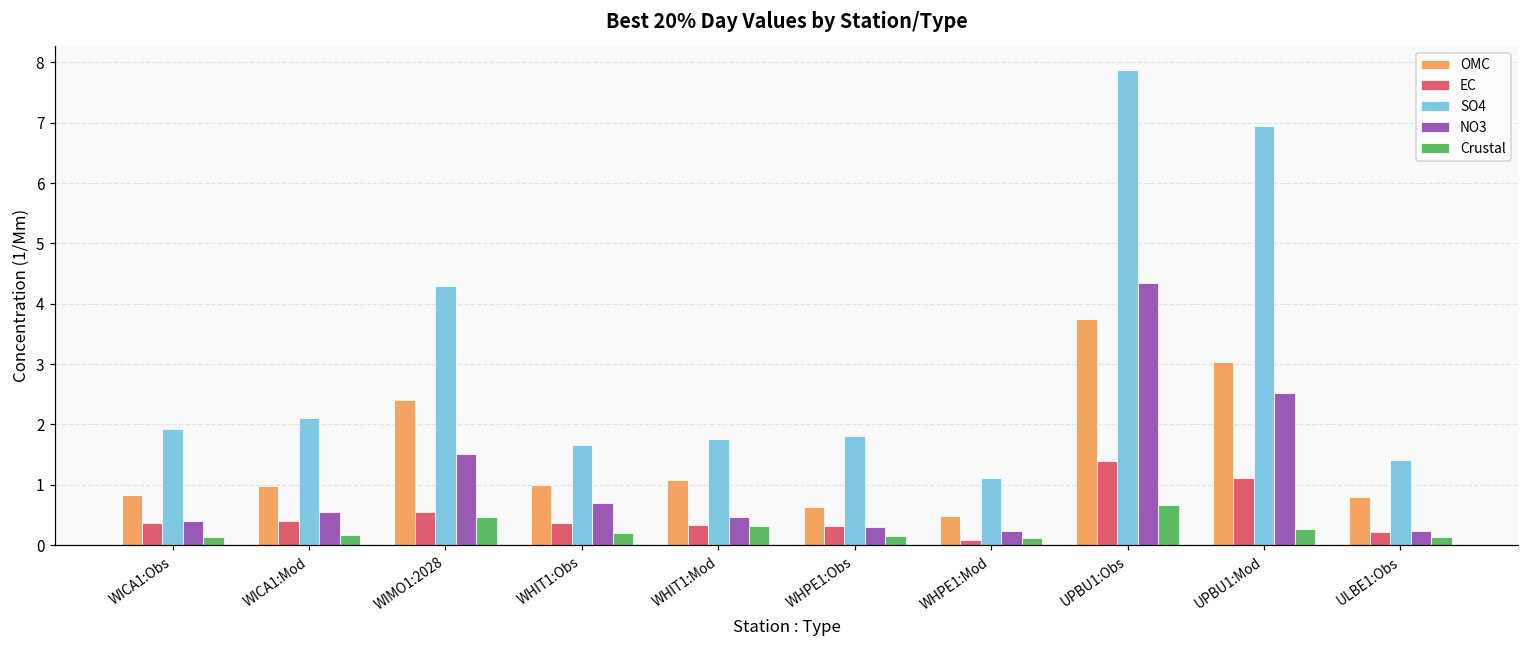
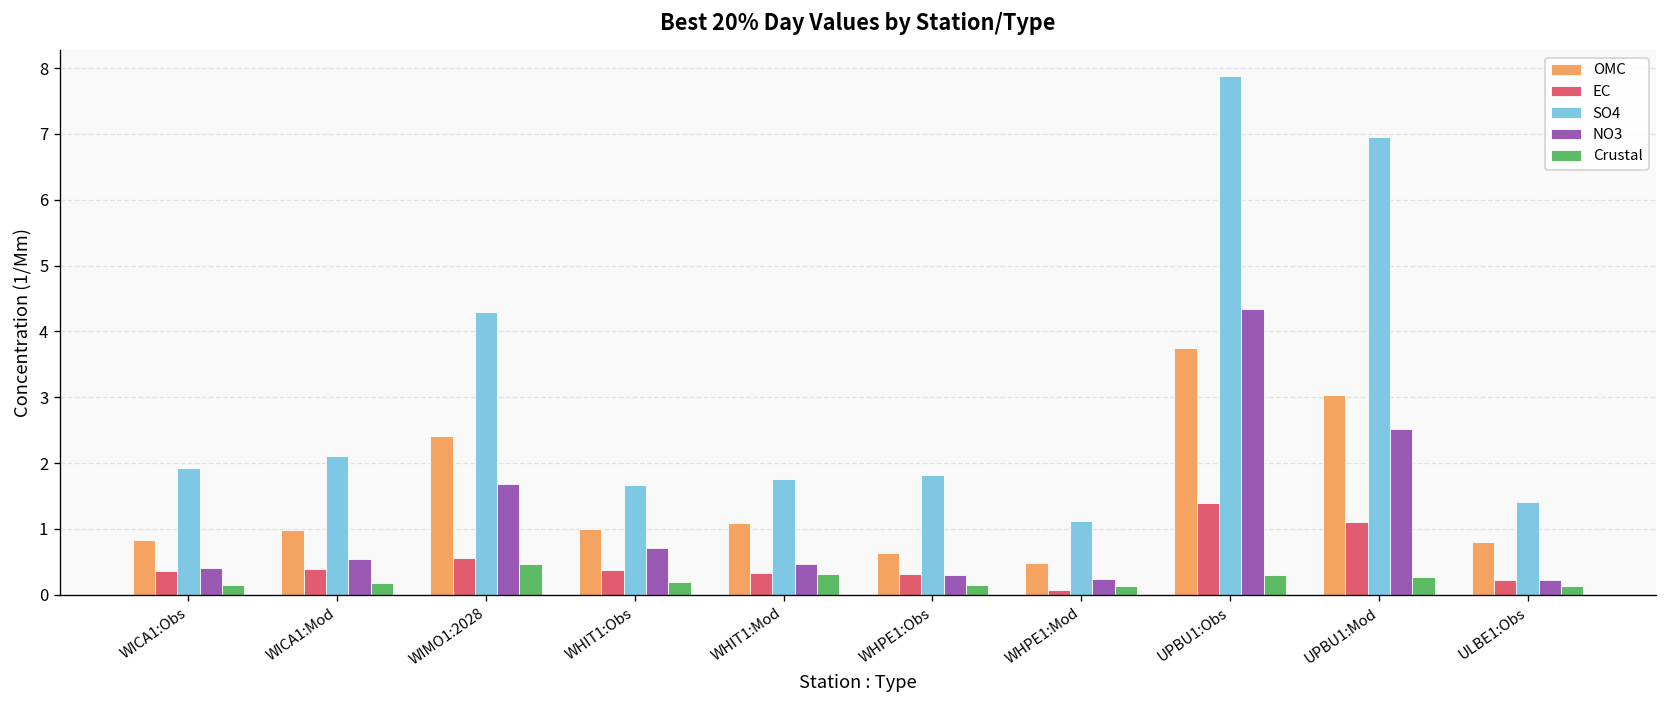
  {
    "OMC": {
      "WICA1:Obs": 0.8,
      "WICA1:Mod": 1.0,
      "WIMO1:2028": 2.4,
      "WHIT1:Obs": 1.0,
      "WHIT1:Mod": 1.1,
      "WHPE1:Obs": 0.6,
      "WHPE1:Mod": 0.5,
      "UPBU1:Obs": 3.7,
      "UPBU1:Mod": 3.0,
      "ULBE1:Obs": 0.8
    },
    "EC": {
      "WICA1:Obs": 0.4,
      "WICA1:Mod": 0.4,
      "WIMO1:2028": 0.6,
      "WHIT1:Obs": 0.4,
      "WHIT1:Mod": 0.3,
      "WHPE1:Obs": 0.3,
      "WHPE1:Mod": 0.1,
      "UPBU1:Obs": 1.4,
      "UPBU1:Mod": 1.1,
      "ULBE1:Obs": 0.2
    },
    "SO4": {
      "WICA1:Obs": 1.9,
      "WICA1:Mod": 2.1,
      "WIMO1:2028": 4.3,
      "WHIT1:Obs": 1.7,
      "WHIT1:Mod": 1.8,
      "WHPE1:Obs": 1.8,
      "WHPE1:Mod": 1.1,
      "UPBU1:Obs": 7.9,
      "UPBU1:Mod": 7.0,
      "ULBE1:Obs": 1.4
    },
    "NO3": {
      "WICA1:Obs": 0.4,
      "WICA1:Mod": 0.5,
-     "WIMO1:2028": 1.5,
+     "WIMO1:2028": 1.7,
      "WHIT1:Obs": 0.7,
      "WHIT1:Mod": 0.5,
      "WHPE1:Obs": 0.3,
      "WHPE1:Mod": 0.2,
      "UPBU1:Obs": 4.3,
      "UPBU1:Mod": 2.5,
      "ULBE1:Obs": 0.2
    },
    "Crustal": {
      "WICA1:Obs": 0.1,
      "WICA1:Mod": 0.2,
      "WIMO1:2028": 0.5,
      "WHIT1:Obs": 0.2,
      "WHIT1:Mod": 0.3,
      "WHPE1:Obs": 0.1,
      "WHPE1:Mod": 0.1,
-     "UPBU1:Obs": 0.7,
+     "UPBU1:Obs": 0.3,
      "UPBU1:Mod": 0.3,
      "ULBE1:Obs": 0.1
    }
  }
